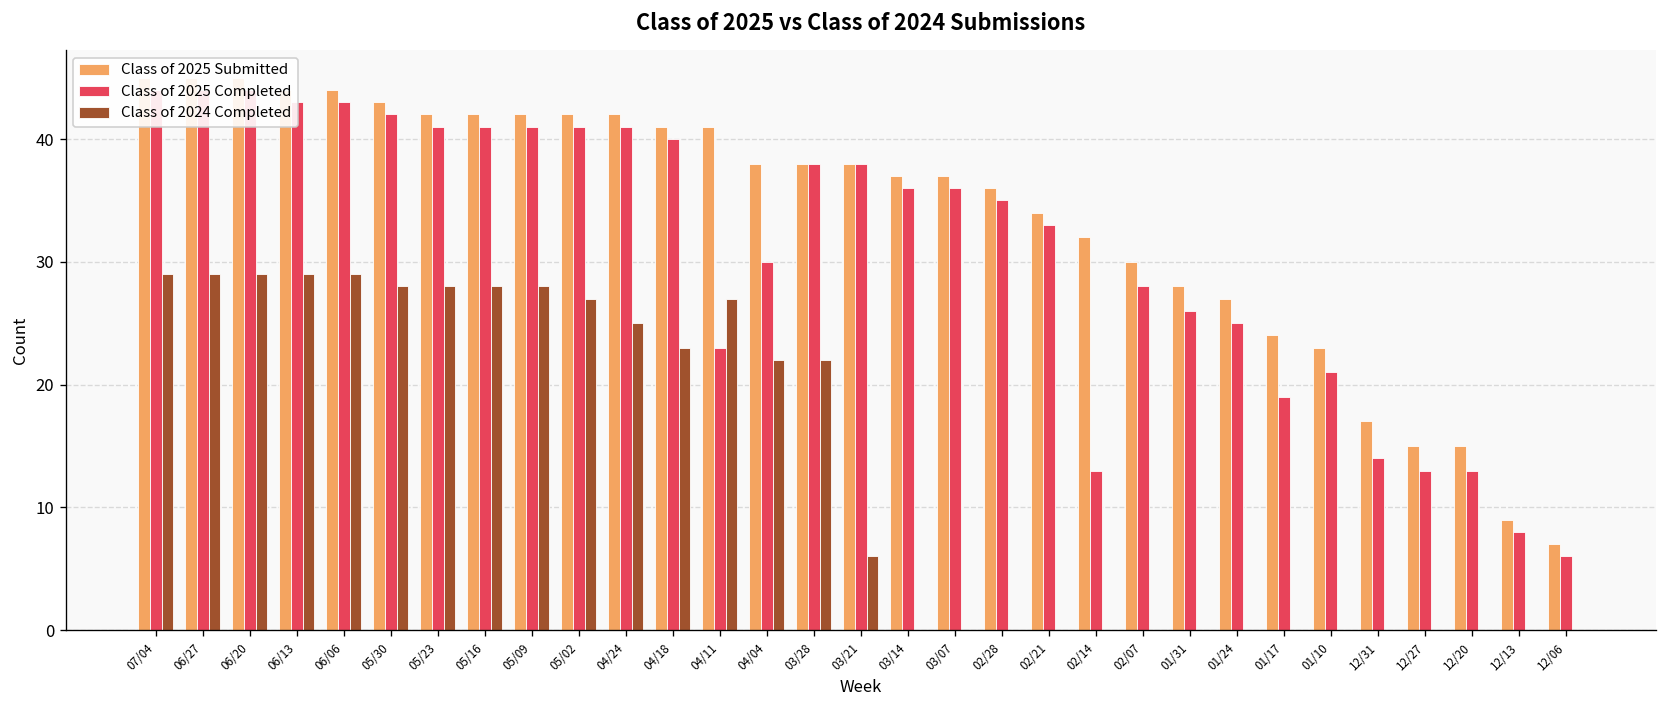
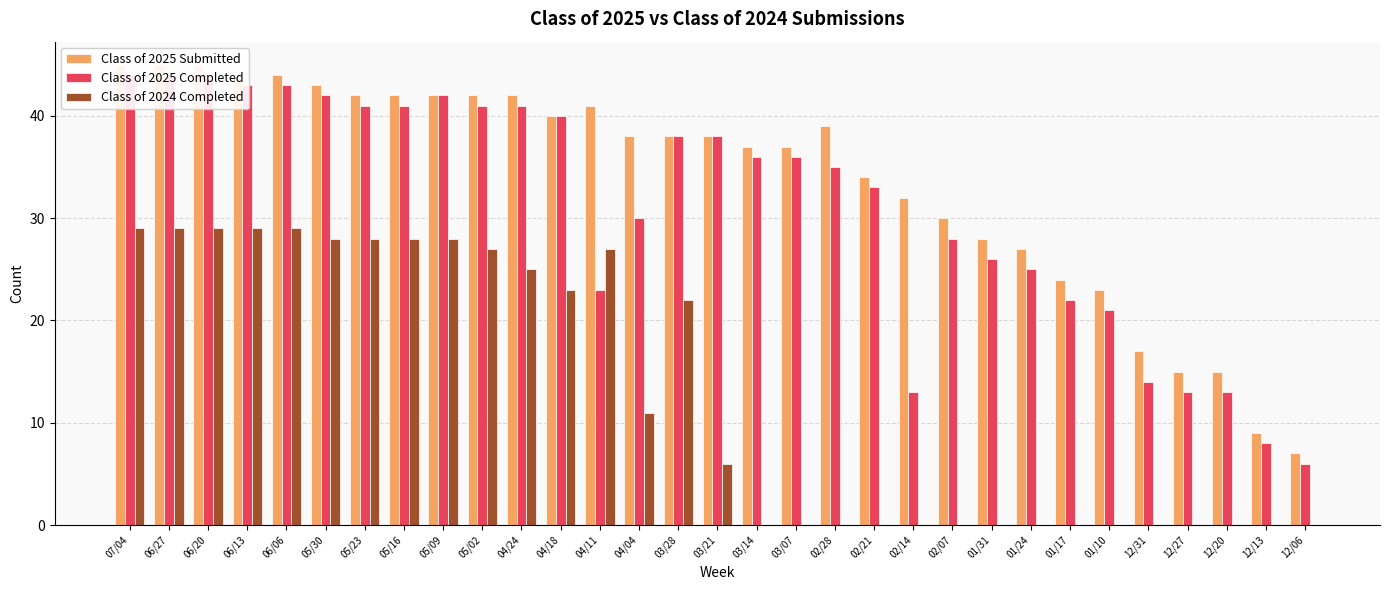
  {
    "Class of 2025 Submitted": {
      "06/06": 44,
      "05/30": 43,
      "05/23": 42,
      "05/16": 42,
      "05/09": 42,
      "05/02": 42,
      "04/24": 42,
-     "04/18": 41,
+     "04/18": 40,
      "04/11": 41,
      "04/04": 38,
      "03/28": 38,
      "03/21": 38,
      "03/14": 37,
      "03/07": 37,
-     "02/28": 36,
+     "02/28": 39,
      "02/21": 34,
      "02/14": 32,
      "02/07": 30,
      "01/31": 28,
      "01/24": 27,
      "01/17": 24,
      "01/10": 23,
      "12/31": 17,
      "12/27": 15,
      "12/20": 15,
      "12/13": 9,
      "12/06": 7
    },
    "Class of 2025 Completed": {
      "06/06": 43,
      "05/30": 42,
      "05/23": 41,
      "05/16": 41,
-     "05/09": 41,
+     "05/09": 42,
      "05/02": 41,
      "04/24": 41,
      "04/18": 40,
      "04/11": 23,
      "04/04": 30,
      "03/28": 38,
      "03/21": 38,
      "03/14": 36,
      "03/07": 36,
      "02/28": 35,
      "02/21": 33,
      "02/14": 13,
      "02/07": 28,
      "01/31": 26,
      "01/24": 25,
-     "01/17": 19,
+     "01/17": 22,
      "01/10": 21,
      "12/31": 14,
      "12/27": 13,
      "12/20": 13,
      "12/13": 8,
      "12/06": 6
    },
    "Class of 2024 Completed": {
      "07/04": 29,
      "06/27": 29,
      "06/20": 29,
      "06/13": 29,
      "06/06": 29,
      "05/30": 28,
      "05/23": 28,
      "05/16": 28,
      "05/09": 28,
      "05/02": 27,
      "04/24": 25,
      "04/18": 23,
      "04/11": 27,
-     "04/04": 22,
+     "04/04": 11,
      "03/28": 22,
      "03/21": 6,
      "03/14": 0,
      "03/07": 0,
      "02/28": 0,
      "02/21": 0,
      "02/14": 0,
      "02/07": 0,
      "01/31": 0,
      "01/24": 0,
      "01/17": 0,
      "01/10": 0,
      "12/31": 0,
      "12/27": 0,
      "12/20": 0,
      "12/13": 0,
      "12/06": 0
    }
  }
